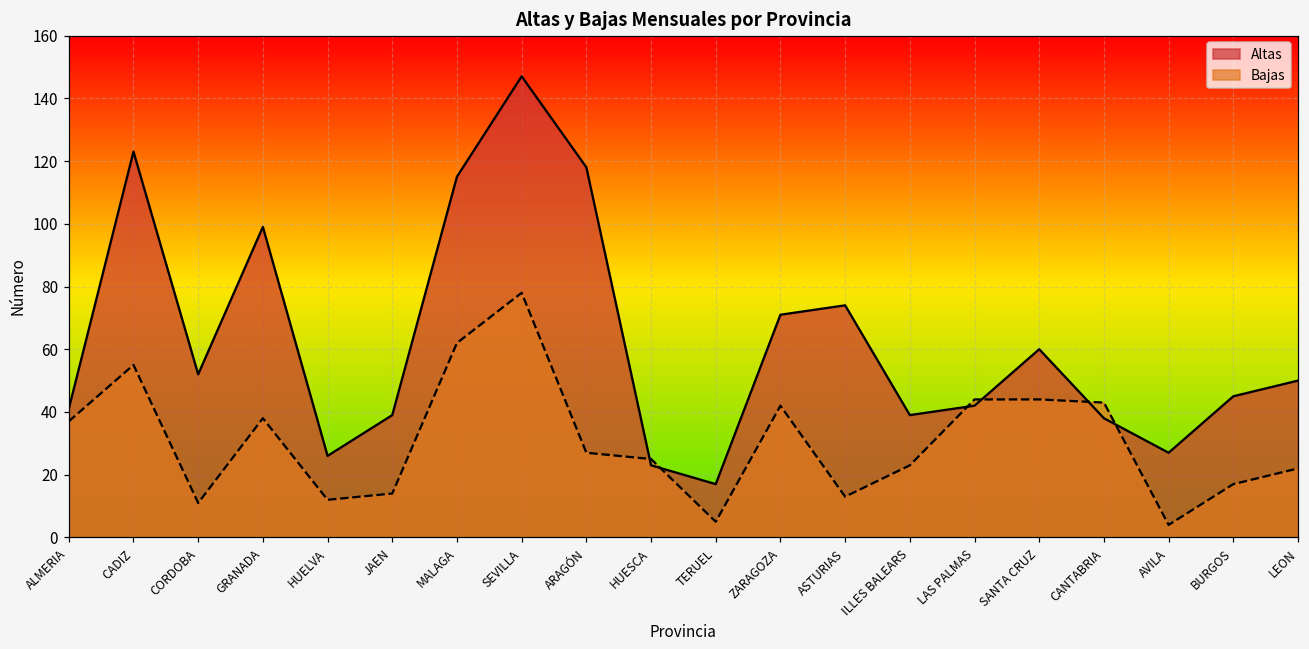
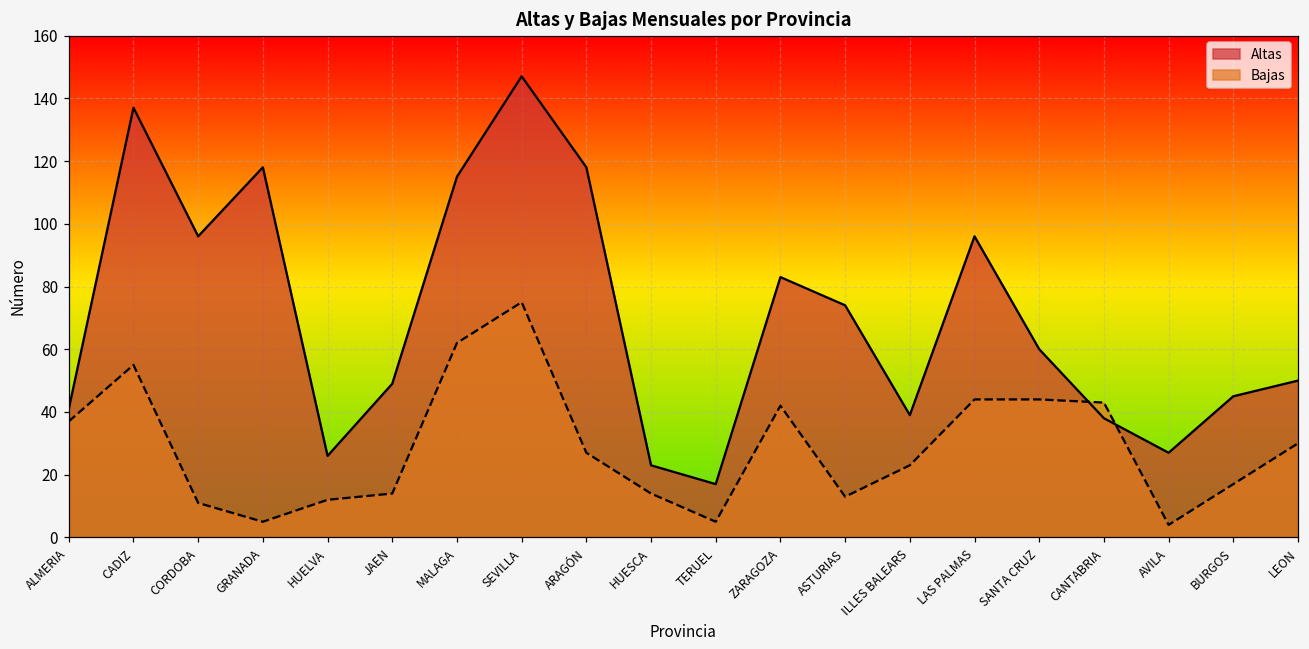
  {
    "Altas": {
      "ALMERIA": 41,
-     "CADIZ": 123,
-     "CORDOBA": 52,
-     "GRANADA": 99,
+     "CADIZ": 137,
+     "CORDOBA": 96,
+     "GRANADA": 118,
      "HUELVA": 26,
-     "JAEN": 39,
+     "JAEN": 49,
      "MALAGA": 115,
      "SEVILLA": 147,
      "ARAGÓN": 118,
      "HUESCA": 23,
      "TERUEL": 17,
-     "ZARAGOZA": 71,
+     "ZARAGOZA": 83,
      "ASTURIAS": 74,
      "ILLES BALEARS": 39,
-     "LAS PALMAS": 42,
+     "LAS PALMAS": 96,
      "SANTA CRUZ": 60,
      "CANTABRIA": 38,
      "AVILA": 27,
      "BURGOS": 45,
      "LEON": 50
    },
    "Bajas": {
      "ALMERIA": 37,
      "CADIZ": 55,
      "CORDOBA": 11,
-     "GRANADA": 38,
+     "GRANADA": 5,
      "HUELVA": 12,
      "JAEN": 14,
      "MALAGA": 62,
-     "SEVILLA": 78,
+     "SEVILLA": 75,
      "ARAGÓN": 27,
-     "HUESCA": 25,
+     "HUESCA": 14,
      "TERUEL": 5,
      "ZARAGOZA": 42,
      "ASTURIAS": 13,
      "ILLES BALEARS": 23,
      "LAS PALMAS": 44,
      "SANTA CRUZ": 44,
      "CANTABRIA": 43,
      "AVILA": 4,
      "BURGOS": 17,
-     "LEON": 22
+     "LEON": 30
    }
  }
